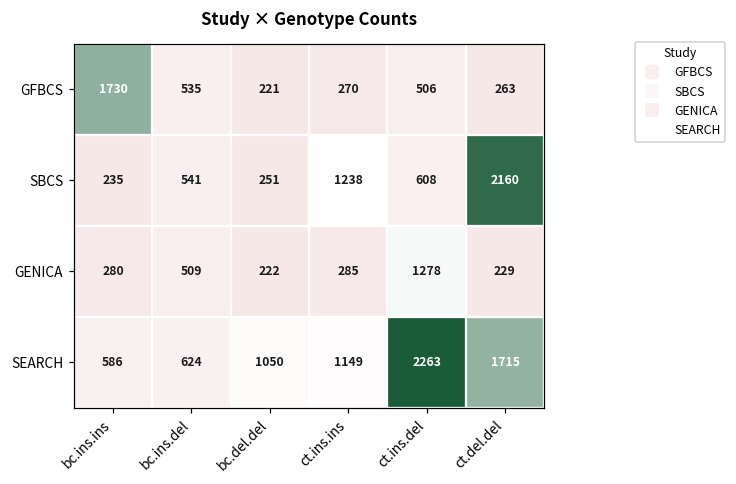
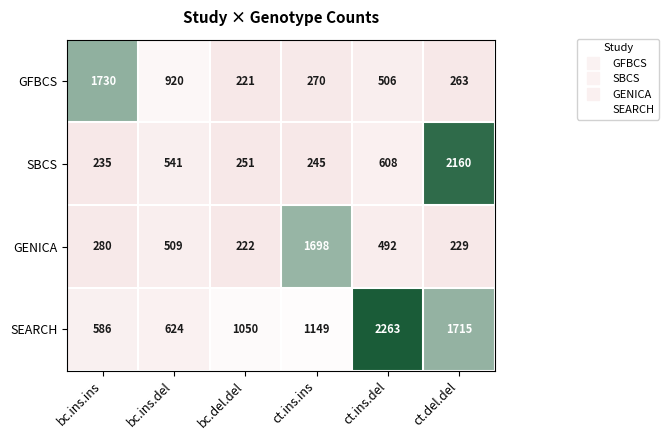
  {
    "GFBCS": {
      "bc.ins.ins": 1730,
-     "bc.ins.del": 535,
+     "bc.ins.del": 920,
      "bc.del.del": 221,
      "ct.ins.ins": 270,
      "ct.ins.del": 506,
      "ct.del.del": 263
    },
    "SBCS": {
      "bc.ins.ins": 235,
      "bc.ins.del": 541,
      "bc.del.del": 251,
-     "ct.ins.ins": 1238,
+     "ct.ins.ins": 245,
      "ct.ins.del": 608,
      "ct.del.del": 2160
    },
    "GENICA": {
      "bc.ins.ins": 280,
      "bc.ins.del": 509,
      "bc.del.del": 222,
-     "ct.ins.ins": 285,
-     "ct.ins.del": 1278,
+     "ct.ins.ins": 1698,
+     "ct.ins.del": 492,
      "ct.del.del": 229
    },
    "SEARCH": {
      "bc.ins.ins": 586,
      "bc.ins.del": 624,
      "bc.del.del": 1050,
      "ct.ins.ins": 1149,
      "ct.ins.del": 2263,
      "ct.del.del": 1715
    }
  }
